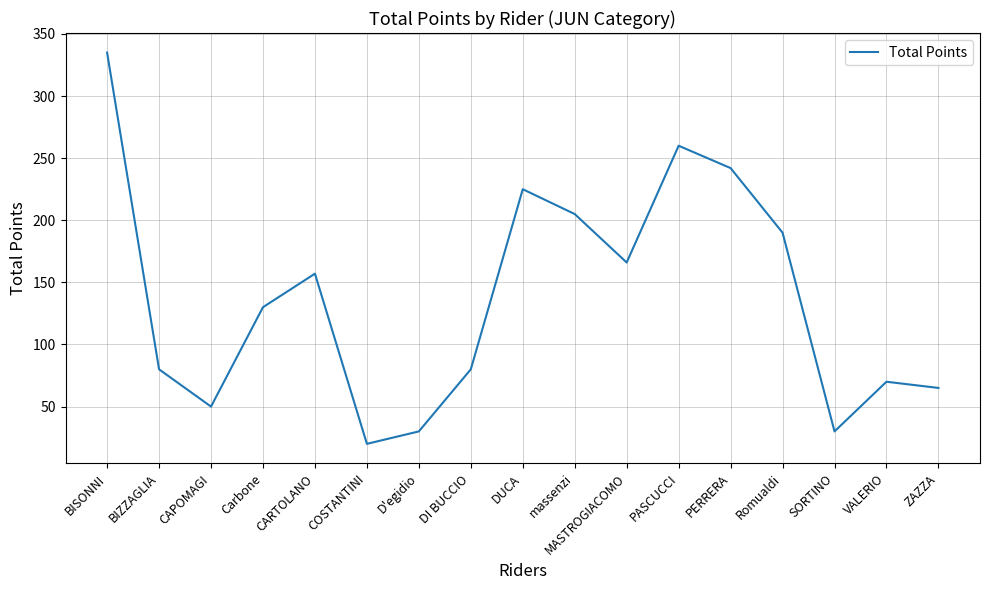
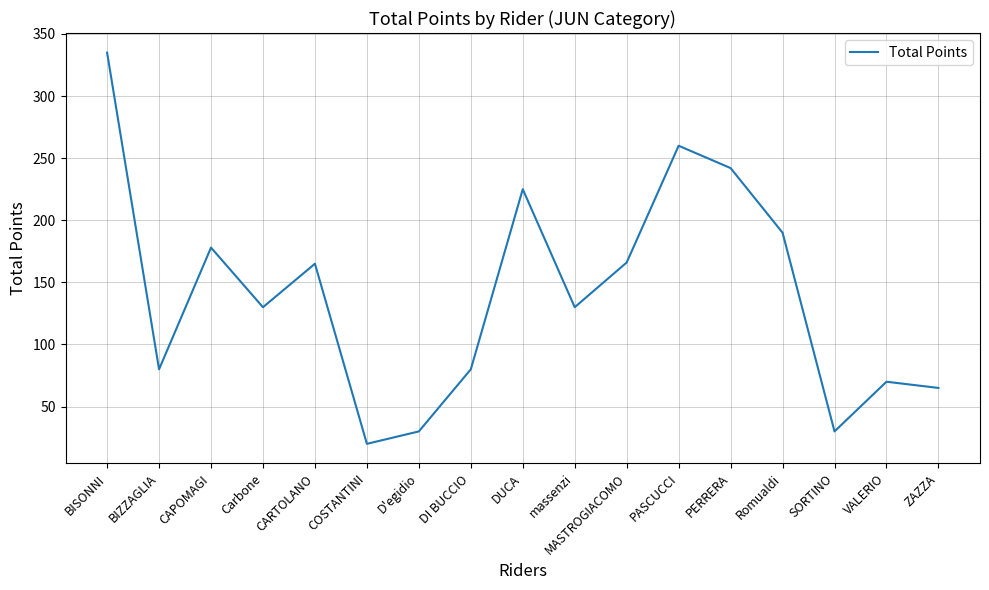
  {
    "BISONNI": 335,
    "BIZZAGLIA": 80,
-   "CAPOMAGI": 50,
+   "CAPOMAGI": 178,
    "Carbone": 130,
-   "CARTOLANO": 157,
+   "CARTOLANO": 165,
    "COSTANTINI": 20,
    "D'egidio": 30,
    "DI BUCCIO": 80,
    "DUCA": 225,
-   "massenzi": 205,
+   "massenzi": 130,
    "MASTROGIACOMO": 166,
    "PASCUCCI": 260,
    "PERRERA": 242,
    "Romualdi": 190,
    "SORTINO": 30,
    "VALERIO": 70,
    "ZAZZA": 65
  }
